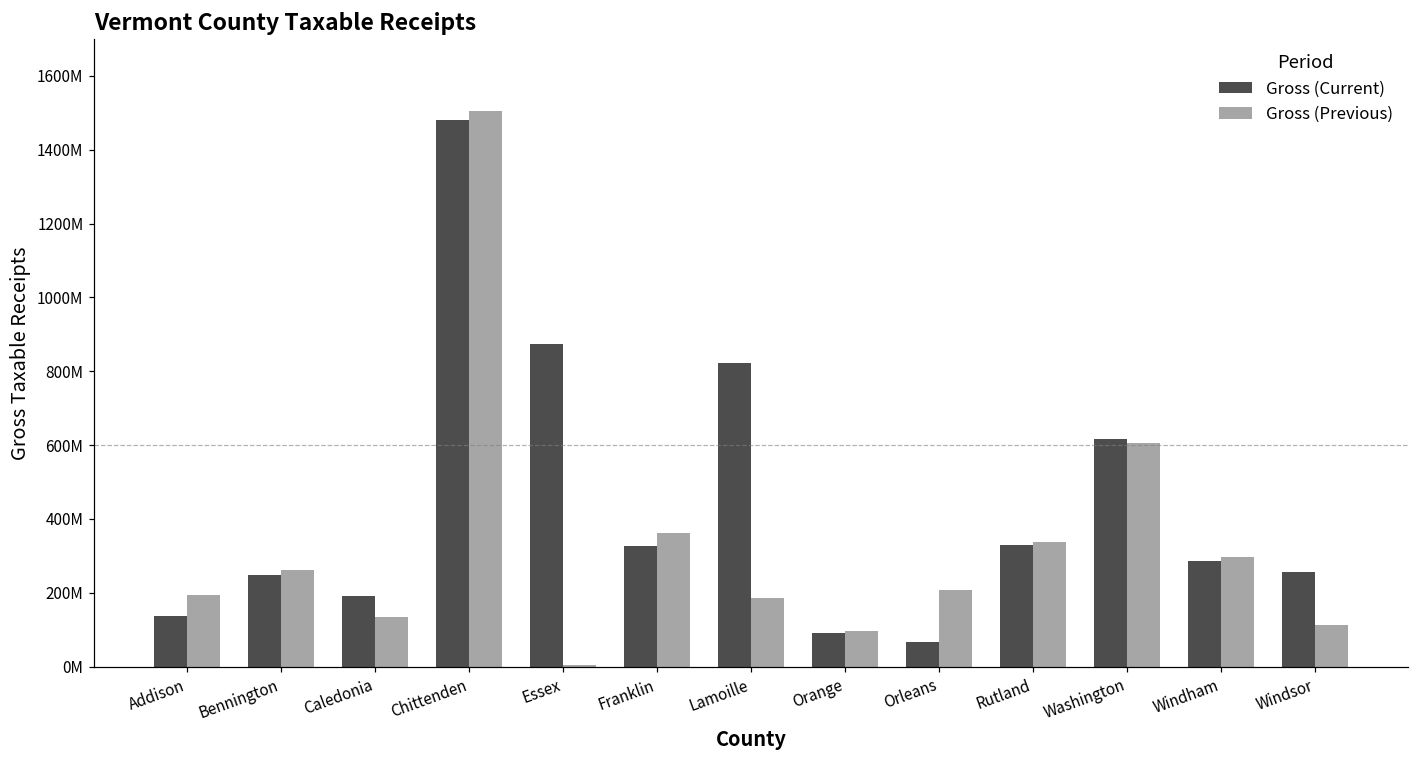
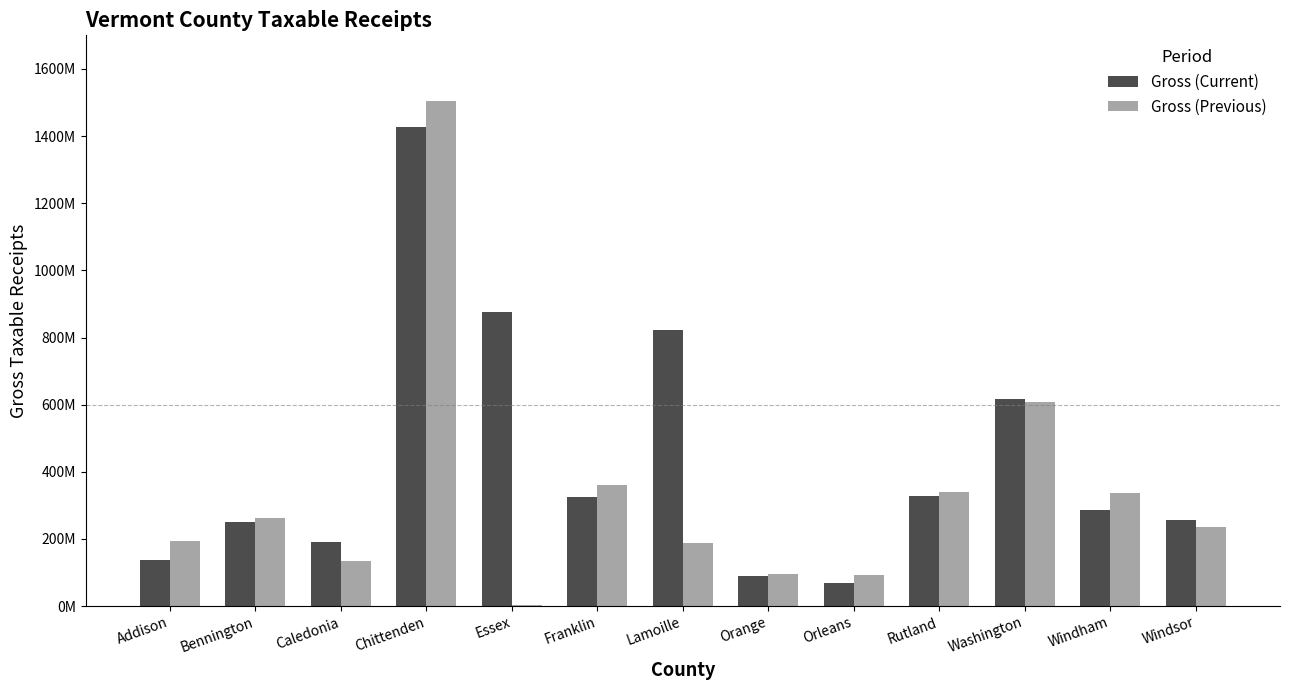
  {
    "Gross (Current)": {
      "Addison": 140000000,
      "Bennington": 250000000,
      "Caledonia": 190000000,
-     "Chittenden": 1480000000,
+     "Chittenden": 1430000000,
      "Essex": 870000000,
      "Franklin": 330000000,
      "Lamoille": 820000000,
      "Orange": 90000000,
      "Orleans": 70000000,
      "Rutland": 330000000,
      "Washington": 620000000,
      "Windham": 290000000,
      "Windsor": 260000000
    },
    "Gross (Previous)": {
      "Addison": 190000000,
      "Bennington": 260000000,
      "Caledonia": 130000000,
      "Chittenden": 1500000000,
      "Franklin": 360000000,
      "Lamoille": 190000000,
      "Orange": 100000000,
-     "Orleans": 210000000,
+     "Orleans": 90000000,
      "Rutland": 340000000,
      "Washington": 610000000,
-     "Windham": 300000000,
-     "Windsor": 110000000
+     "Windham": 340000000,
+     "Windsor": 240000000
    }
  }
